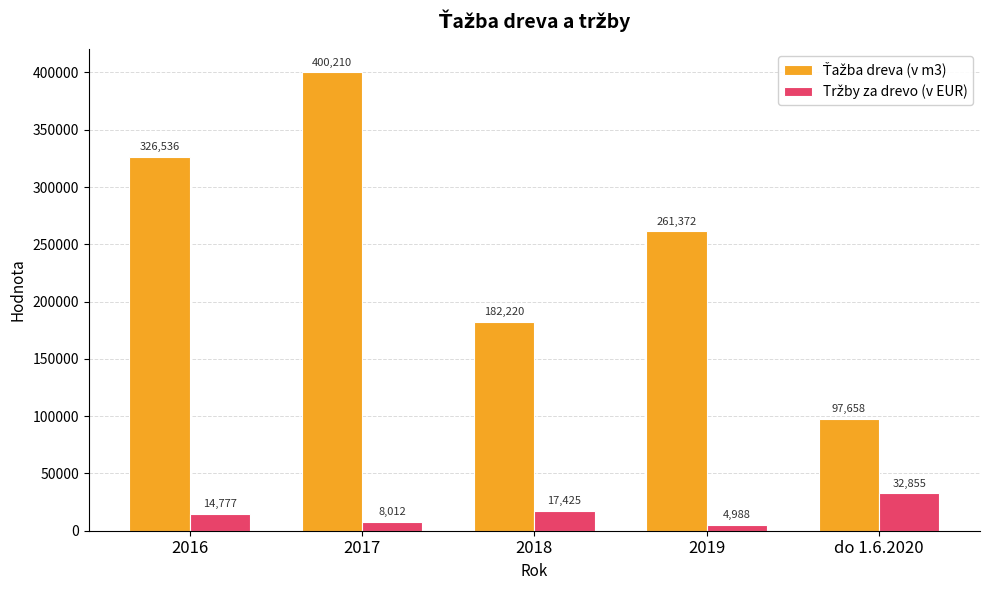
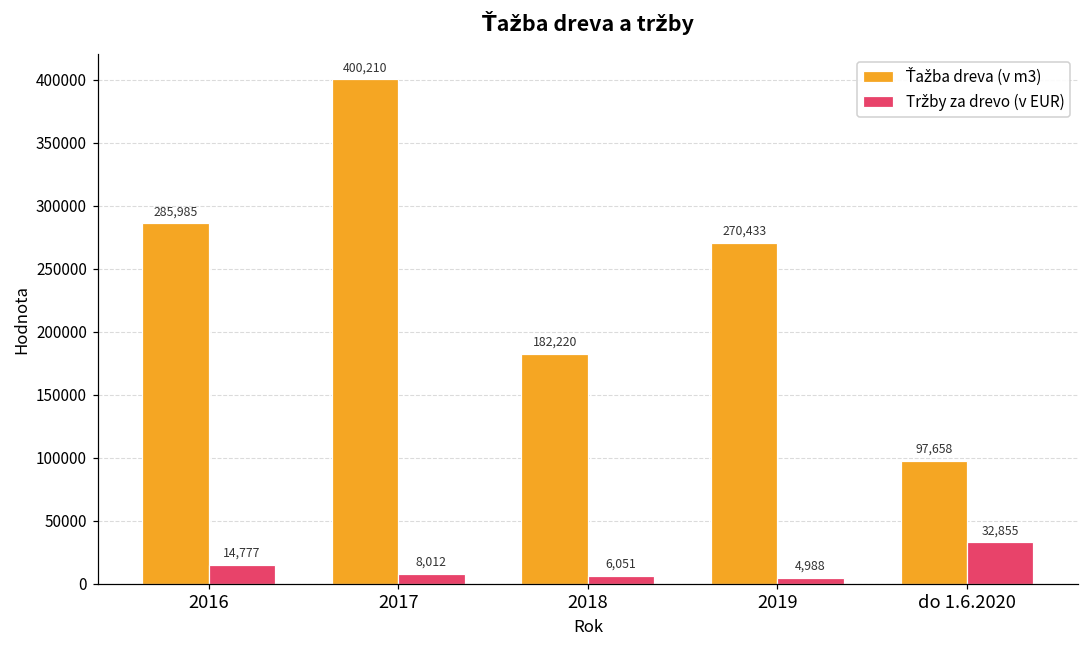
  {
    "Ťažba dreva (v m3)": {
-     "2016": "326,536",
+     "2016": "285,985",
      "2017": "400,210",
      "2018": "182,220",
-     "2019": "261,372",
+     "2019": "270,433",
      "do 1.6.2020": "97,658"
    },
    "Tržby za drevo (v EUR)": {
      "2016": "14,777",
      "2017": "8,012",
-     "2018": "17,425",
+     "2018": "6,051",
      "2019": "4,988",
      "do 1.6.2020": "32,855"
    }
  }
